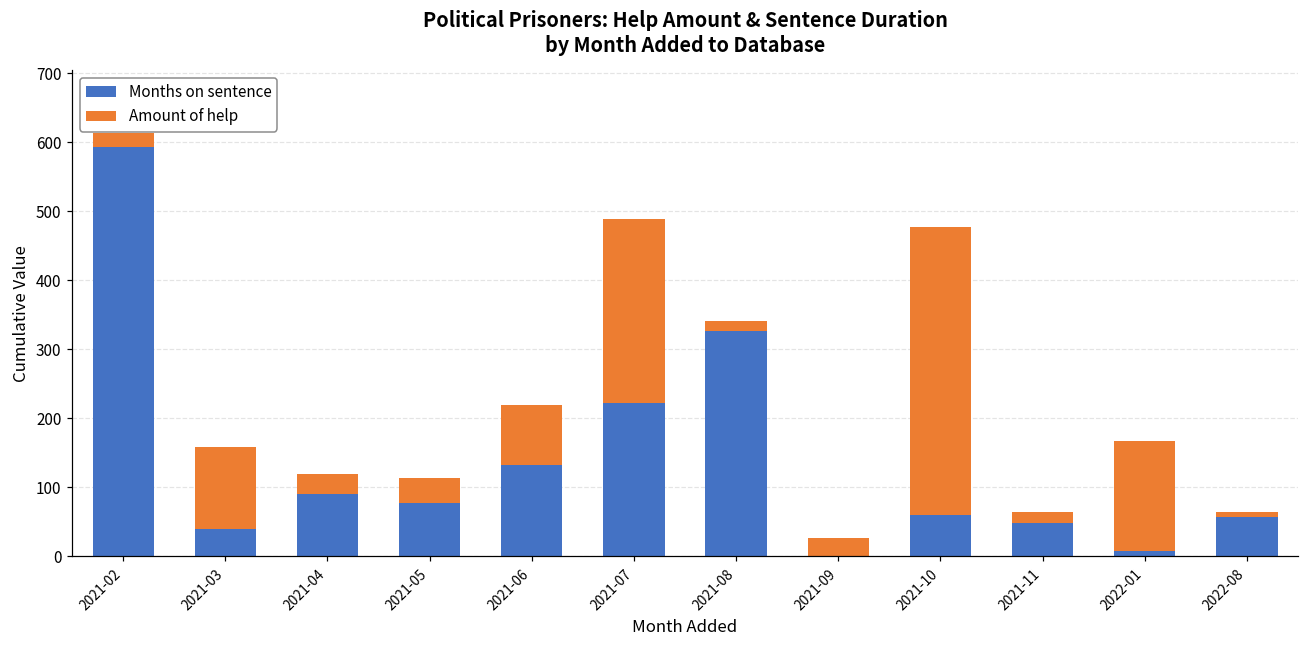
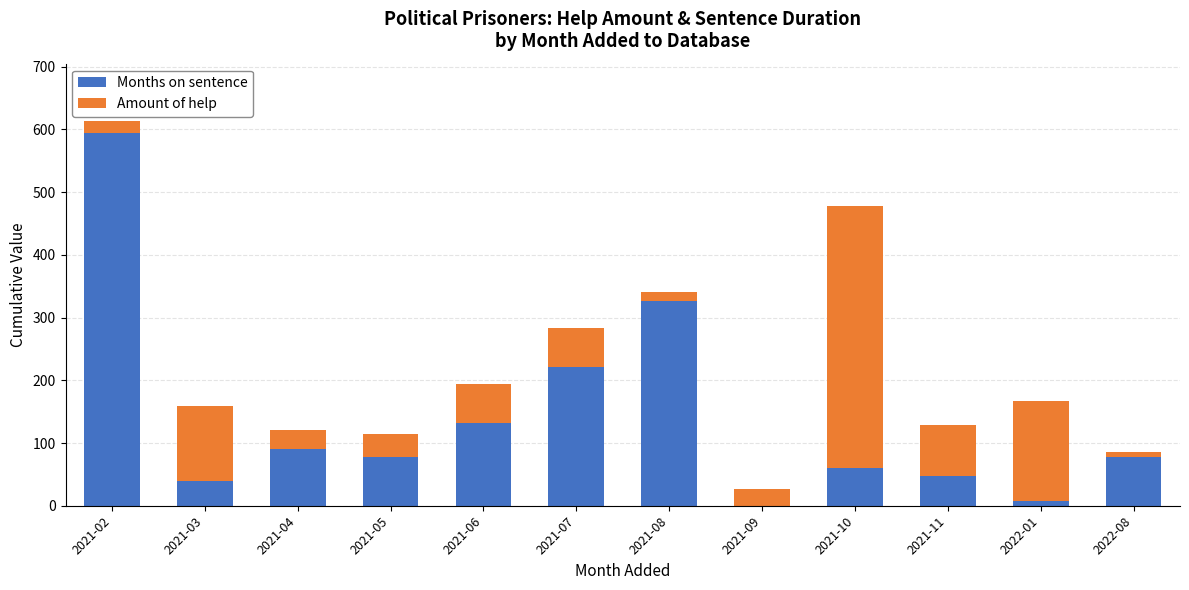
  {
    "Months on sentence": {
      "2021-02": 590,
      "2021-03": 40,
      "2021-04": 90,
      "2021-05": 80,
      "2021-06": 130,
      "2021-07": 220,
      "2021-08": 330,
      "2021-09": 0,
      "2021-10": 60,
      "2021-11": 50,
      "2022-01": 10,
-     "2022-08": 60
+     "2022-08": 80
    },
    "Amount of help": {
      "2021-02": 20,
      "2021-03": 120,
      "2021-04": 30,
      "2021-05": 40,
-     "2021-06": 90,
-     "2021-07": 270,
+     "2021-06": 60,
+     "2021-07": 60,
      "2021-08": 20,
      "2021-09": 30,
      "2021-10": 420,
-     "2021-11": 20,
+     "2021-11": 80,
      "2022-01": 160,
      "2022-08": 10
    }
  }
